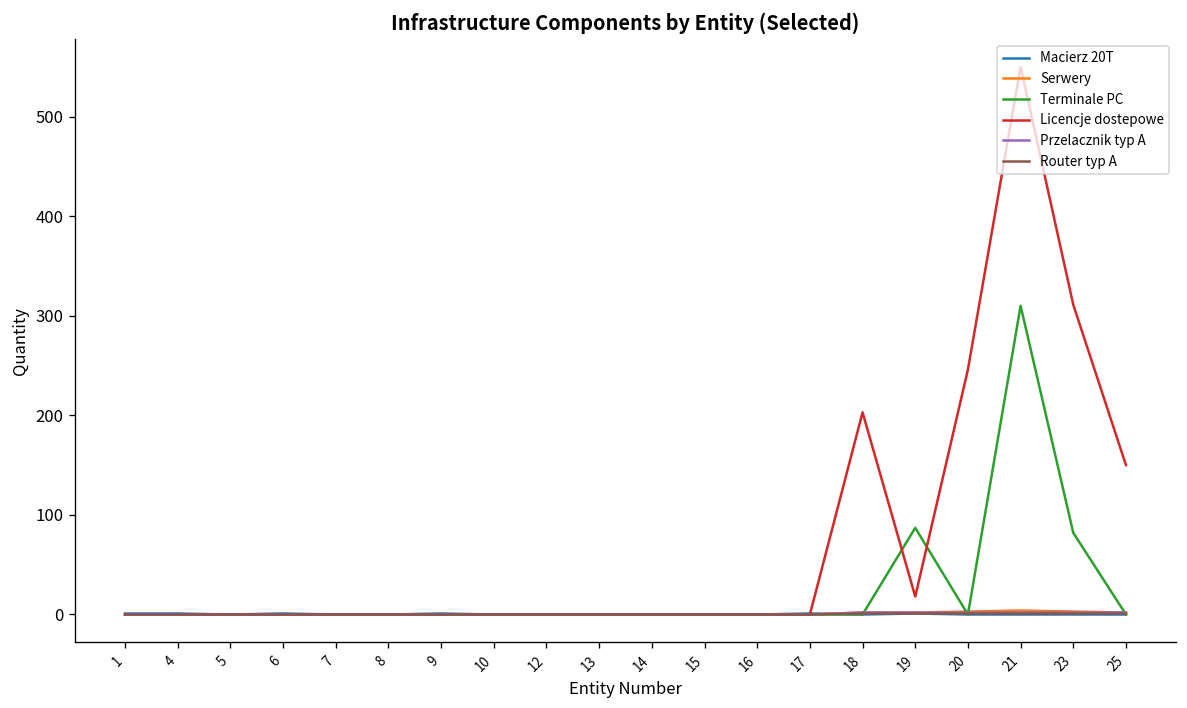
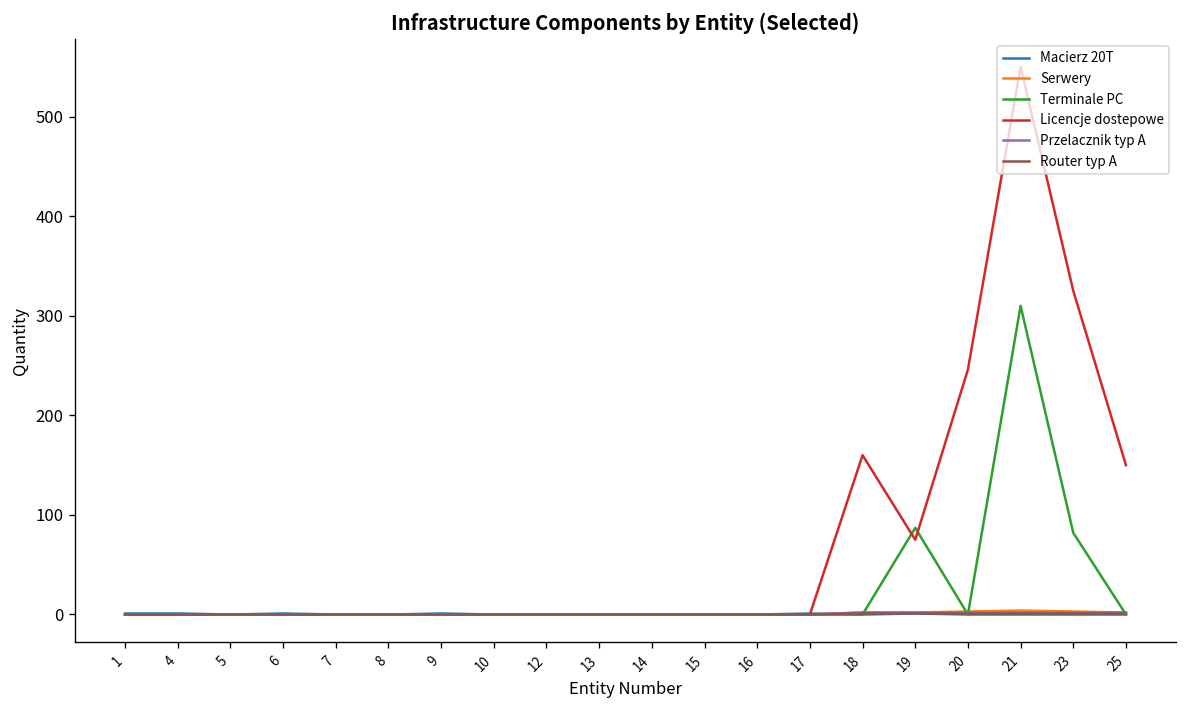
  {
    "Terminale PC": {
      "19": 90,
      "21": 310,
      "23": 80
    },
    "Licencje dostepowe": {
-     "18": 200,
-     "19": 20,
+     "18": 160,
+     "19": 80,
      "20": 250,
-     "23": 310,
+     "23": 330,
      "25": 150
    }
  }
